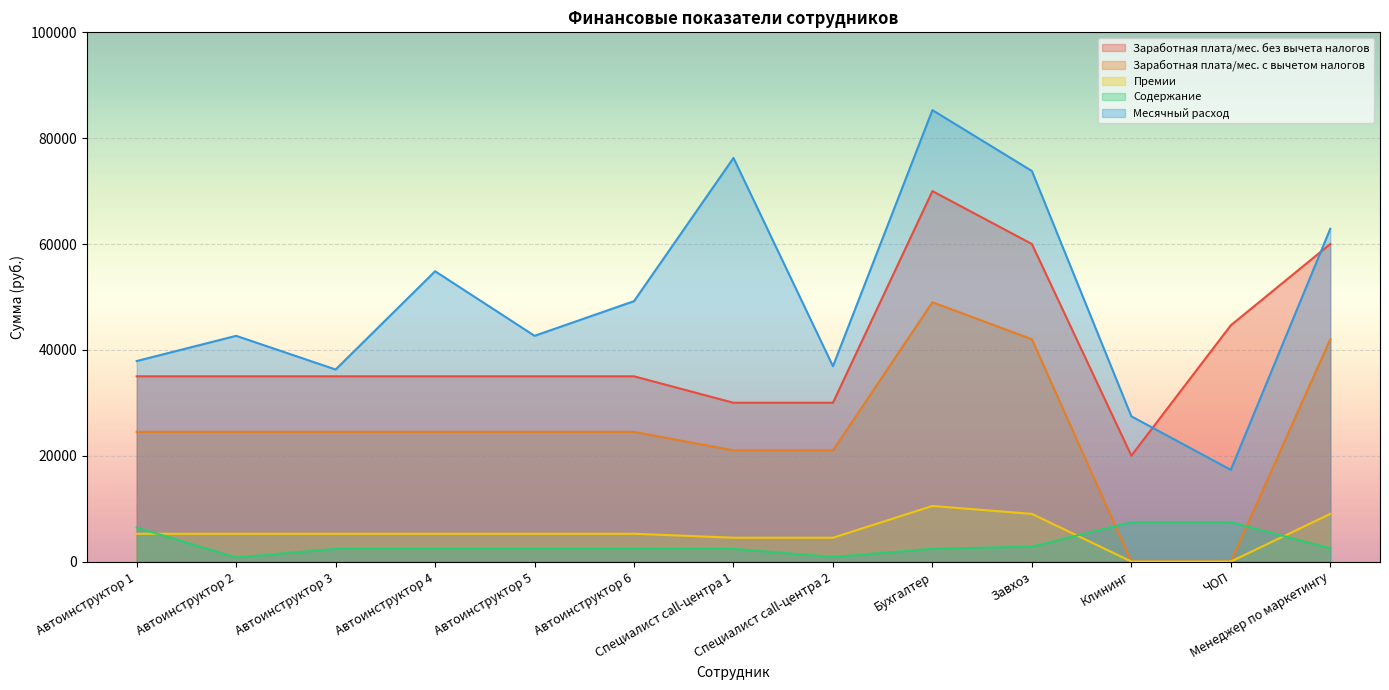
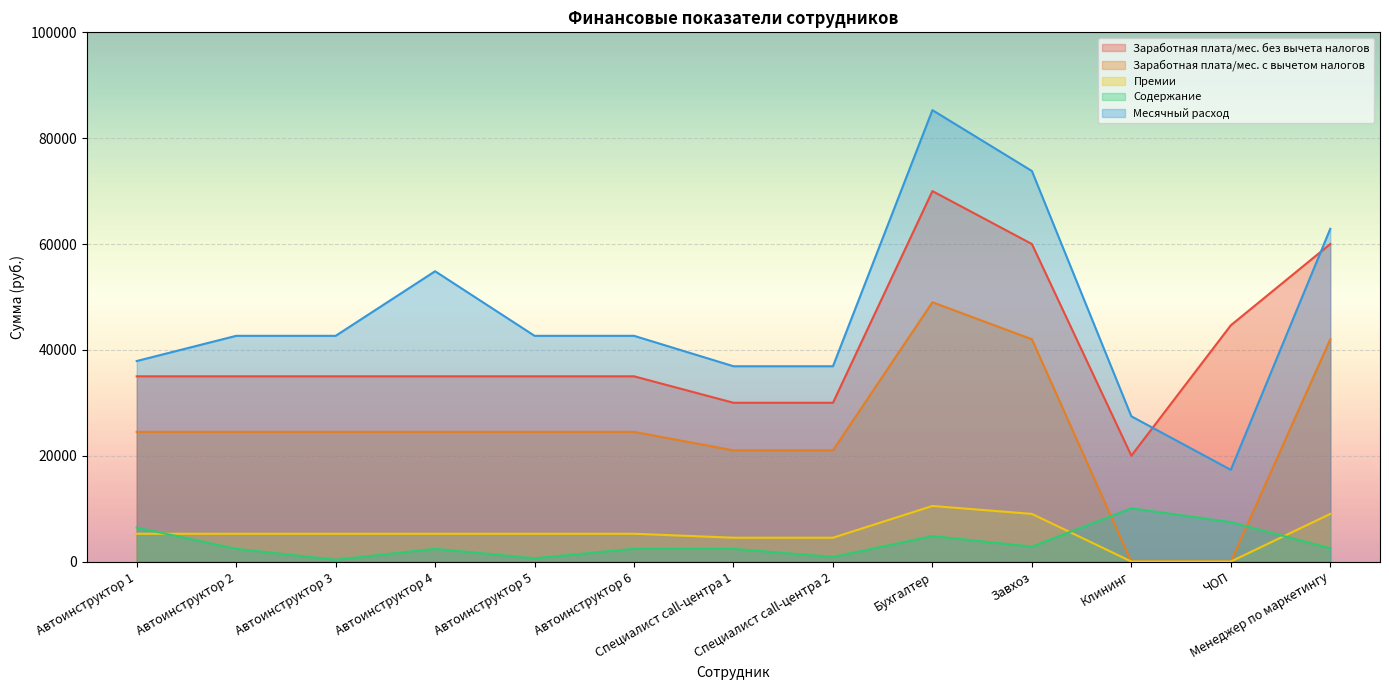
  {
    "Содержание": {
      "Автоинструктор 1": 6000,
-     "Автоинструктор 2": 1000,
-     "Автоинструктор 3": 2000,
+     "Автоинструктор 2": 2000,
+     "Автоинструктор 3": 0,
      "Автоинструктор 4": 2000,
-     "Автоинструктор 5": 2000,
+     "Автоинструктор 5": 1000,
      "Автоинструктор 6": 2000,
      "Специалист call-центра 1": 2000,
      "Специалист call-центра 2": 1000,
-     "Бухгалтер": 2000,
+     "Бухгалтер": 5000,
      "Завхоз": 3000,
-     "Клининг": 7000,
+     "Клининг": 10000,
      "ЧОП": 7000,
      "Менеджер по маркетингу": 3000
    },
    "Месячный расход": {
      "Автоинструктор 1": 38000,
      "Автоинструктор 2": 43000,
-     "Автоинструктор 3": 36000,
+     "Автоинструктор 3": 43000,
      "Автоинструктор 4": 55000,
      "Автоинструктор 5": 43000,
-     "Автоинструктор 6": 49000,
-     "Специалист call-центра 1": 76000,
+     "Автоинструктор 6": 43000,
+     "Специалист call-центра 1": 37000,
      "Специалист call-центра 2": 37000,
      "Бухгалтер": 85000,
      "Завхоз": 74000,
      "Клининг": 27000,
      "ЧОП": 17000,
      "Менеджер по маркетингу": 63000
    }
  }
